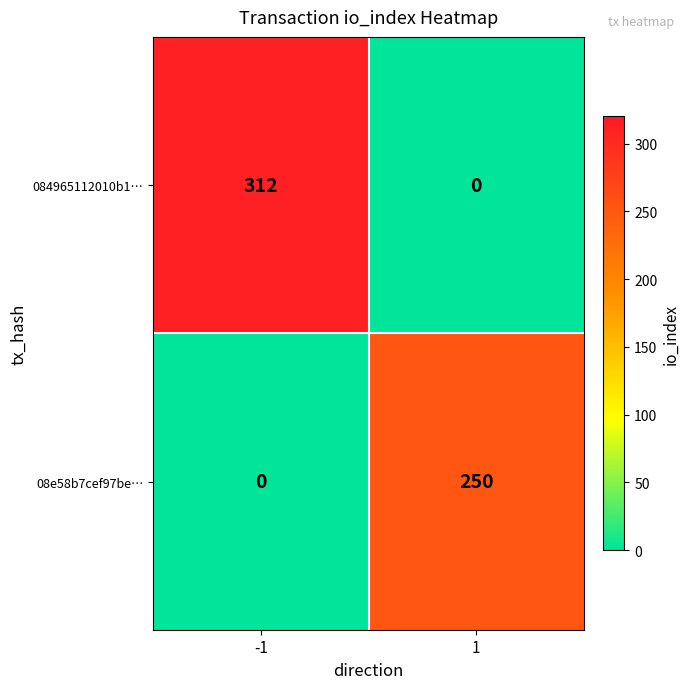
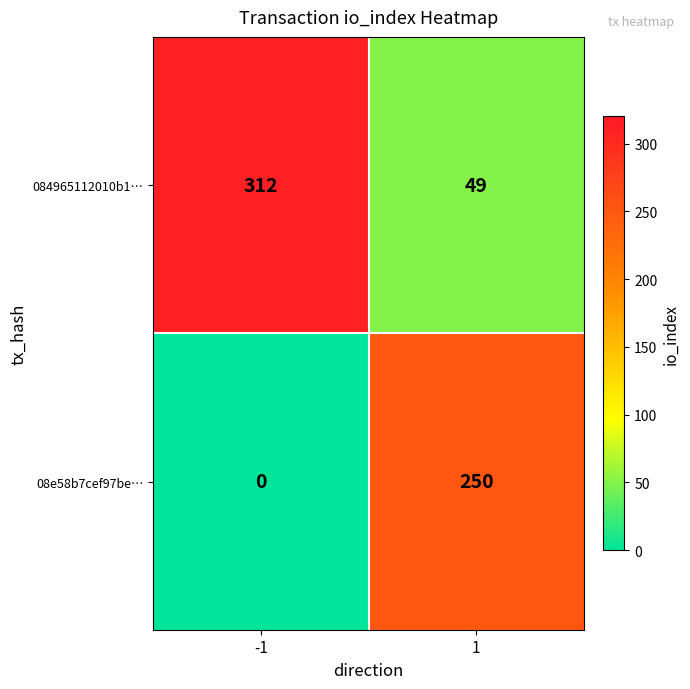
  {
    "084965112010b1…": {
      "-1": 312,
-     "1": 0
+     "1": 49
    },
    "08e58b7cef97be…": {
      "-1": 0,
      "1": 250
    }
  }
